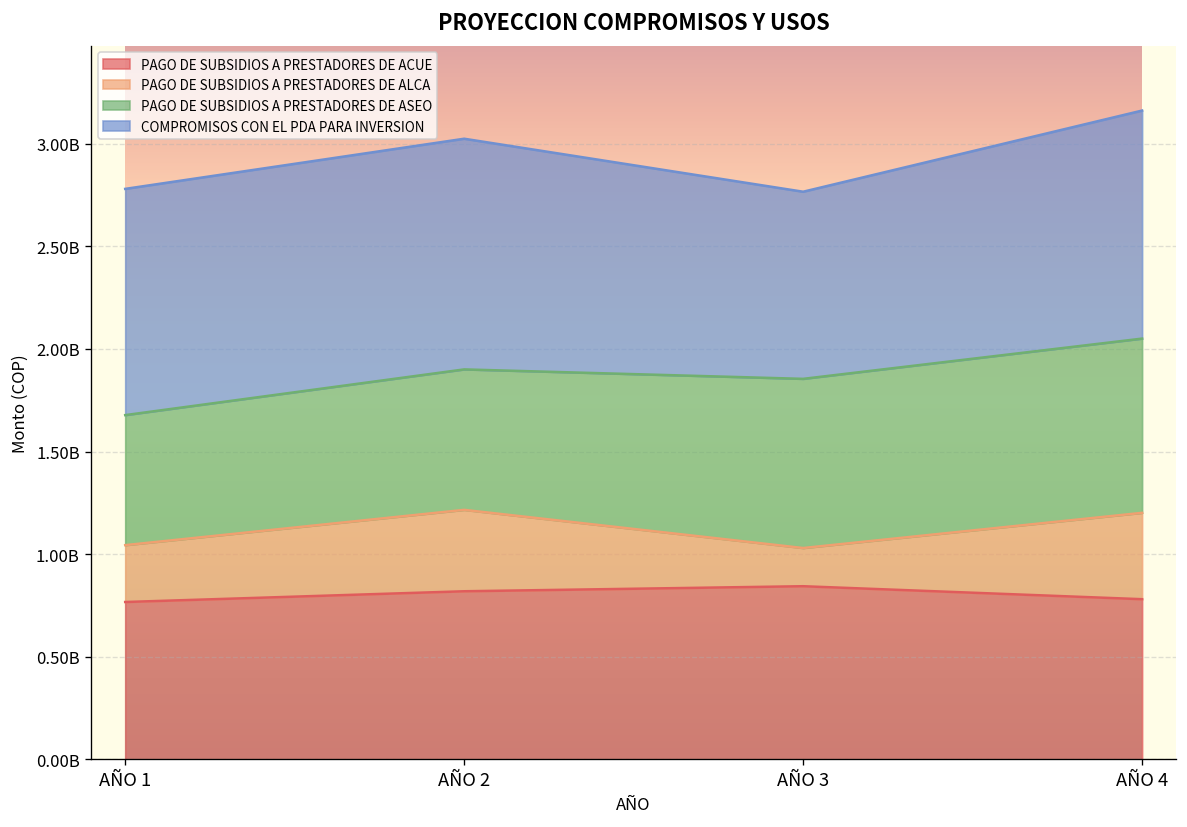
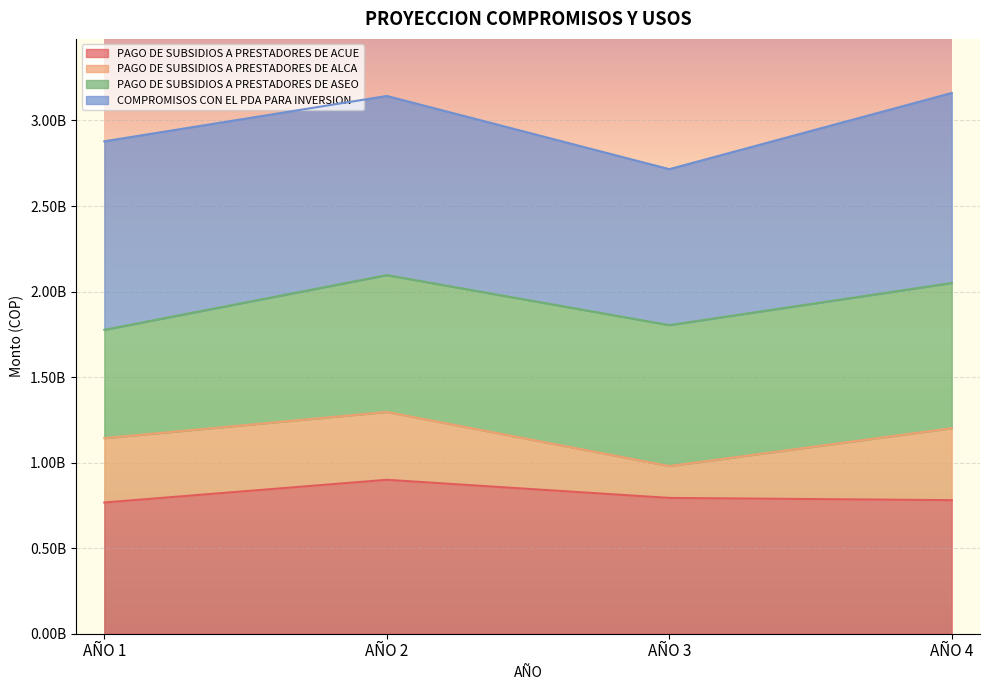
  {
    "PAGO DE SUBSIDIOS A PRESTADORES DE ACUE": {
      "AÑO 1": 770000000,
-     "AÑO 2": 820000000,
-     "AÑO 3": 840000000,
+     "AÑO 2": 900000000,
+     "AÑO 3": 790000000,
      "AÑO 4": 780000000
    },
    "PAGO DE SUBSIDIOS A PRESTADORES DE ALCA": {
-     "AÑO 1": 280000000,
+     "AÑO 1": 380000000,
      "AÑO 2": 400000000,
      "AÑO 3": 190000000,
      "AÑO 4": 420000000
    },
    "PAGO DE SUBSIDIOS A PRESTADORES DE ASEO": {
      "AÑO 1": 630000000,
-     "AÑO 2": 680000000,
+     "AÑO 2": 800000000,
      "AÑO 3": 820000000,
      "AÑO 4": 850000000
    },
    "COMPROMISOS CON EL PDA PARA INVERSION": {
      "AÑO 1": 1100000000,
-     "AÑO 2": 1120000000,
+     "AÑO 2": 1050000000,
      "AÑO 3": 910000000,
      "AÑO 4": 1110000000
    }
  }
